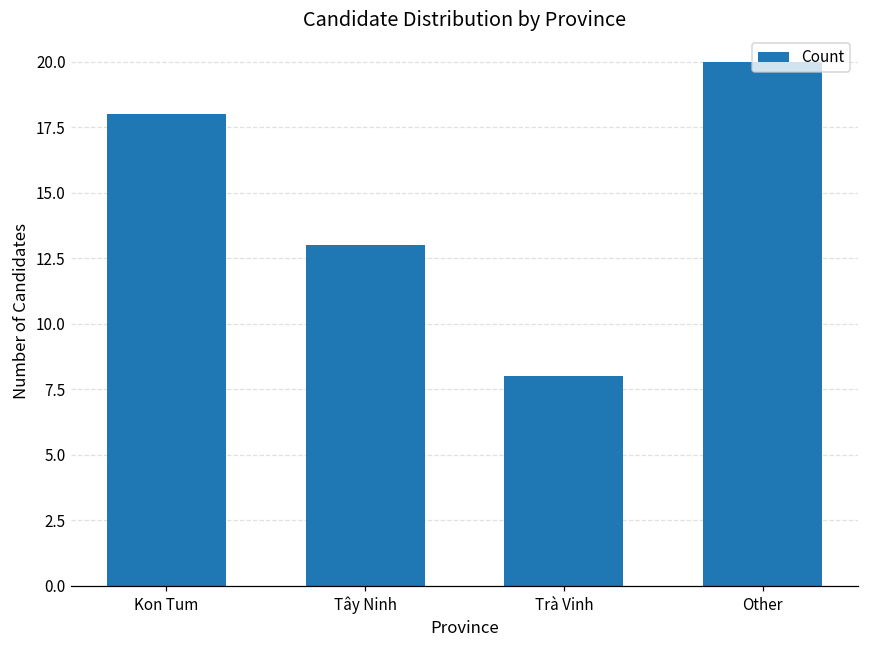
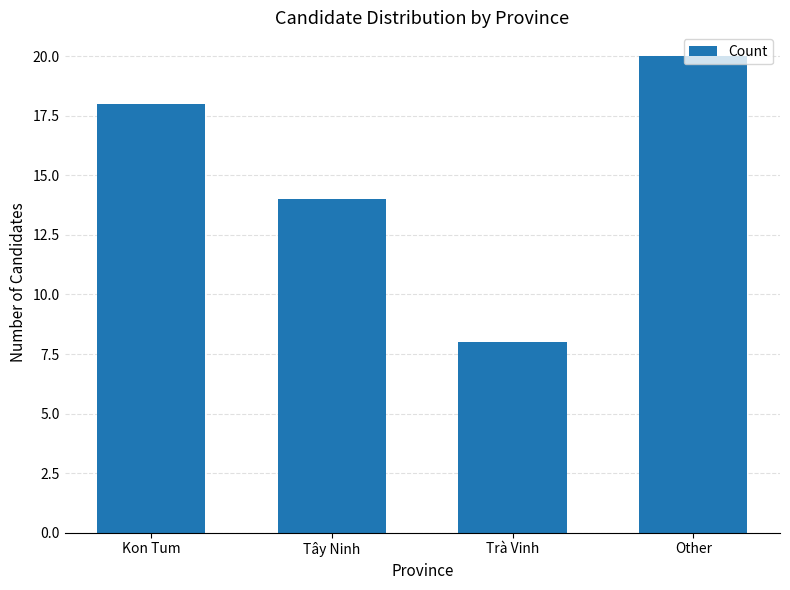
  {
    "Kon Tum": 18,
-   "Tây Ninh": 13,
+   "Tây Ninh": 14,
    "Trà Vinh": 8
  }
